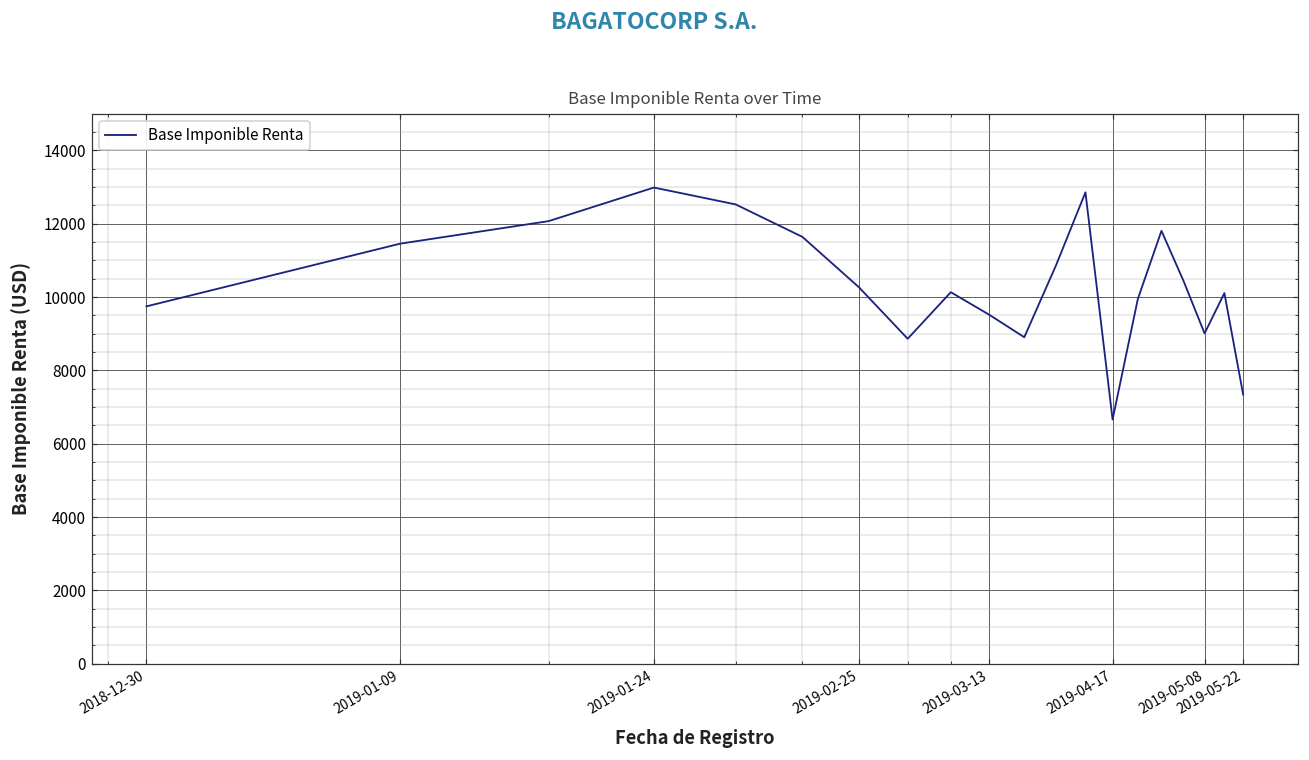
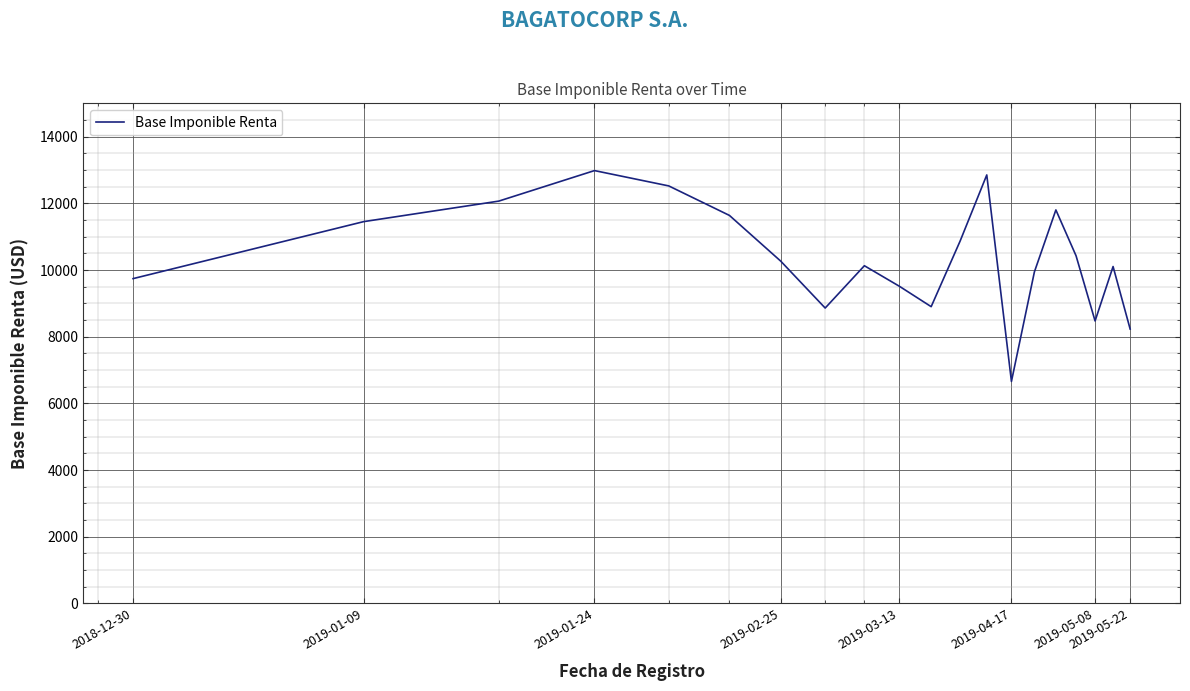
  {
    "2018-12-30": 9700,
    "2019-01-09": 11500,
    "2019-01-24": 13000,
    "2019-02-25": 10300,
    "2019-03-13": 9500,
    "2019-04-17": 6700,
-   "2019-05-08": 9000,
-   "2019-05-22": 7300
+   "2019-05-08": 8500,
+   "2019-05-22": 8200
  }
